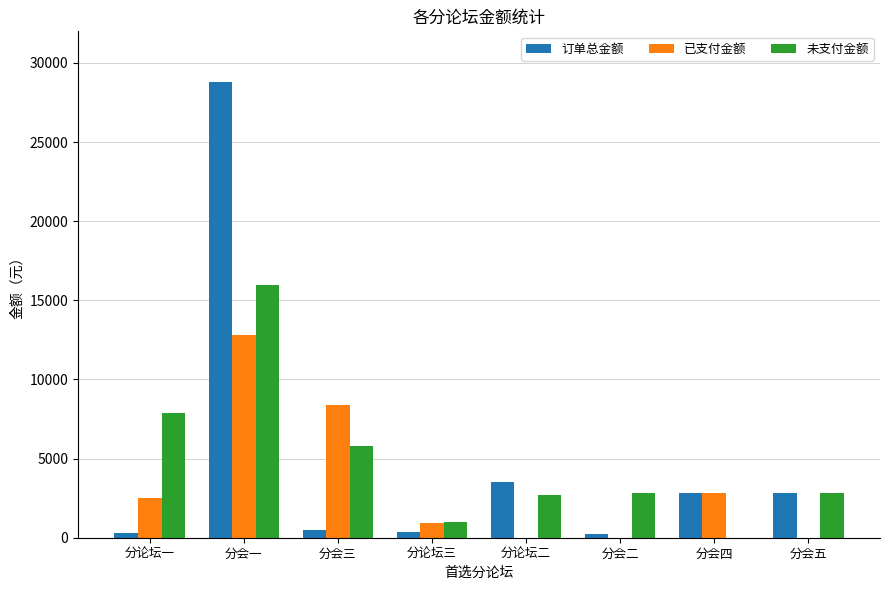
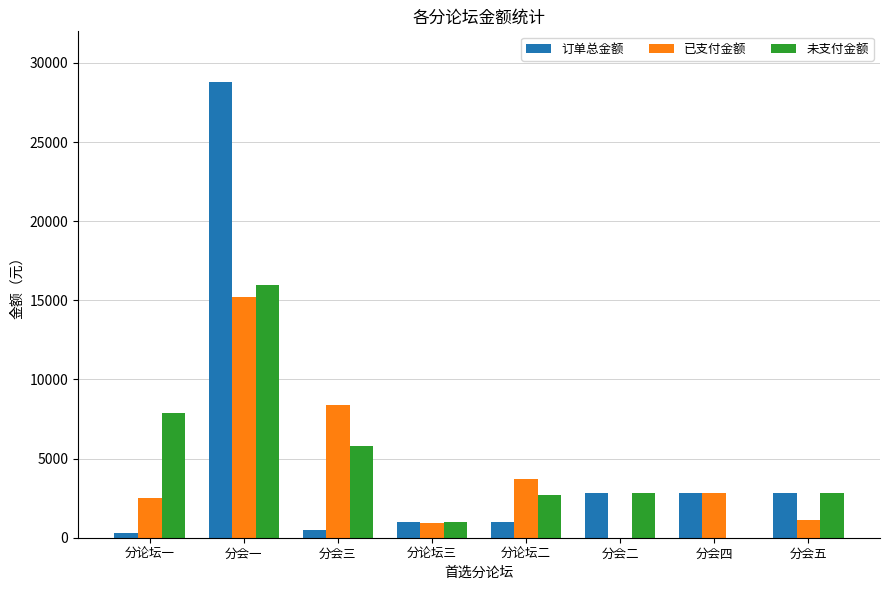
  {
    "订单总金额": {
      "分论坛一": 300,
      "分会一": 28800,
      "分会三": 500,
-     "分论坛三": 400,
-     "分论坛二": 3500,
-     "分会二": 300,
+     "分论坛三": 1000,
+     "分论坛二": 1000,
+     "分会二": 2800,
      "分会四": 2800,
      "分会五": 2800
    },
    "已支付金额": {
      "分论坛一": 2500,
-     "分会一": 12800,
+     "分会一": 15200,
      "分会三": 8400,
      "分论坛三": 900,
-     "分论坛二": 0,
+     "分论坛二": 3700,
      "分会二": 0,
      "分会四": 2800,
-     "分会五": 0
+     "分会五": 1100
    },
    "未支付金额": {
      "分论坛一": 7900,
      "分会一": 16000,
      "分会三": 5800,
      "分论坛三": 1000,
      "分论坛二": 2700,
      "分会二": 2800,
      "分会四": 0,
      "分会五": 2800
    }
  }
